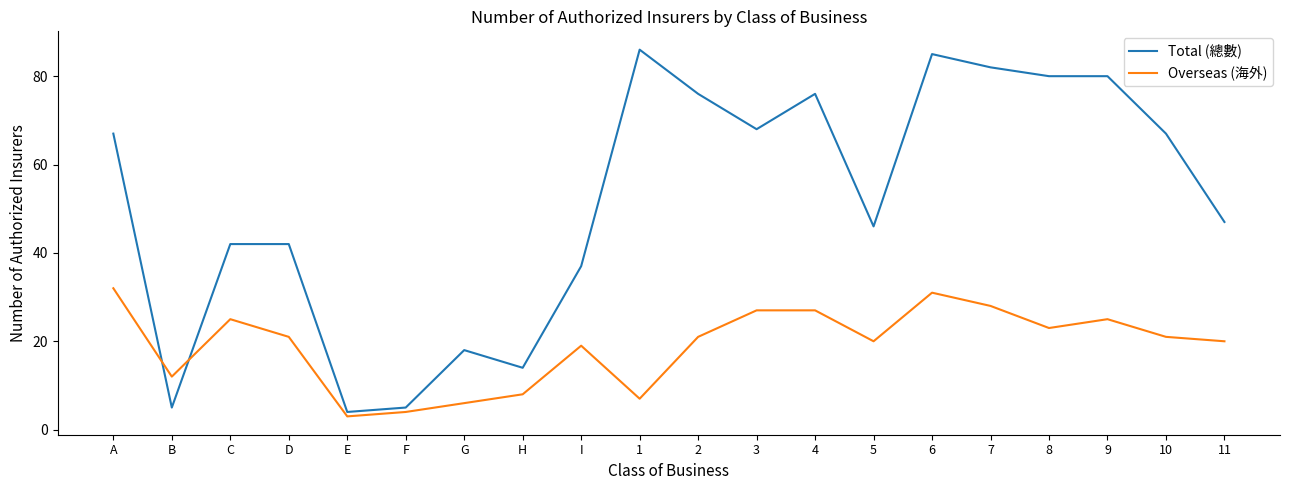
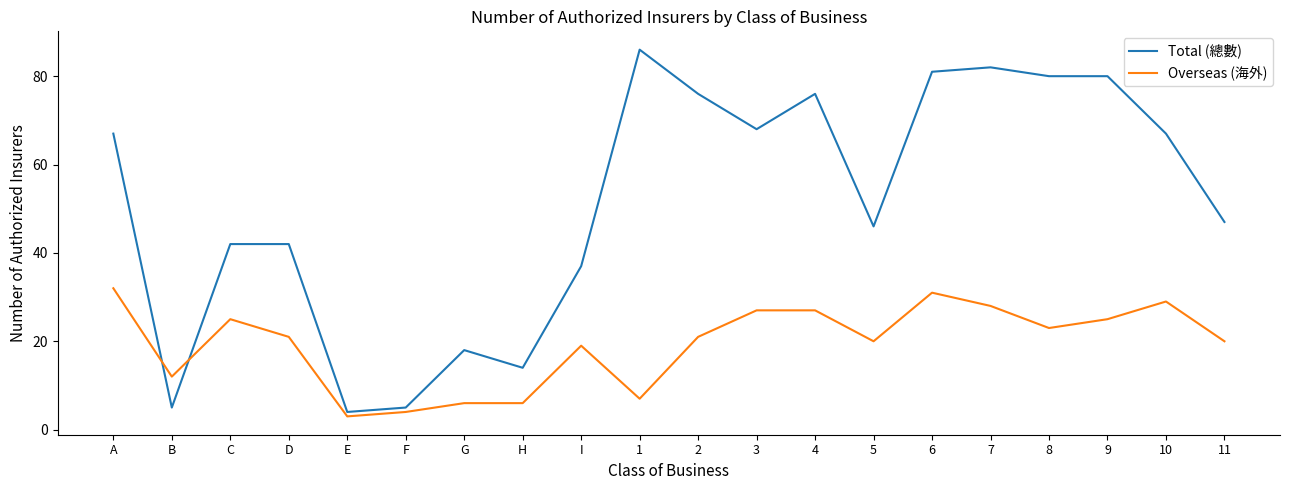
  {
    "Total (總數)": {
      "A": 67,
      "B": 5,
      "C": 42,
      "D": 42,
      "E": 4,
      "F": 5,
      "G": 18,
      "H": 14,
      "I": 37,
      "1": 86,
      "2": 76,
      "3": 68,
      "4": 76,
      "5": 46,
-     "6": 85,
+     "6": 81,
      "7": 82,
      "8": 80,
      "9": 80,
      "10": 67,
      "11": 47
    },
    "Overseas (海外)": {
      "A": 32,
      "B": 12,
      "C": 25,
      "D": 21,
      "E": 3,
      "F": 4,
      "G": 6,
-     "H": 8,
+     "H": 6,
      "I": 19,
      "1": 7,
      "2": 21,
      "3": 27,
      "4": 27,
      "5": 20,
      "6": 31,
      "7": 28,
      "8": 23,
      "9": 25,
-     "10": 21,
+     "10": 29,
      "11": 20
    }
  }
